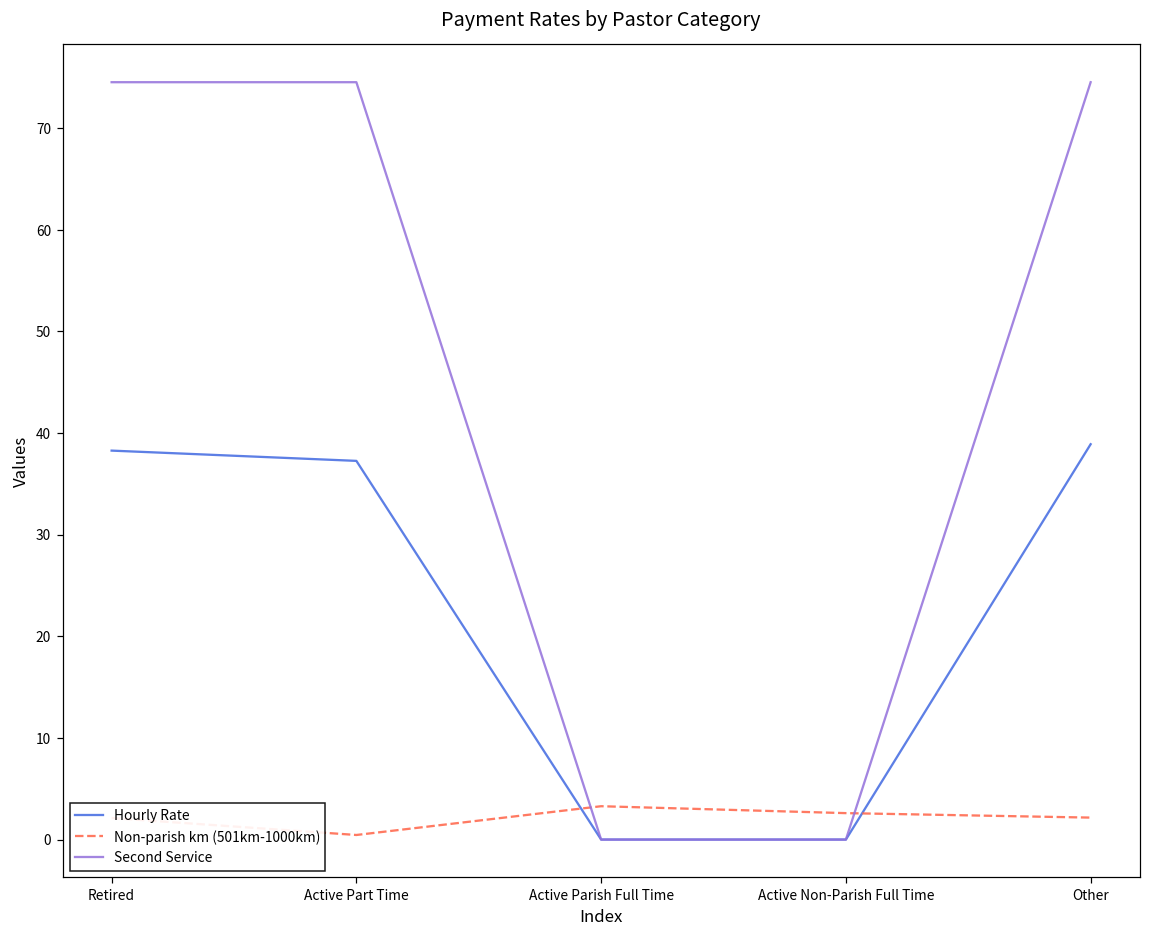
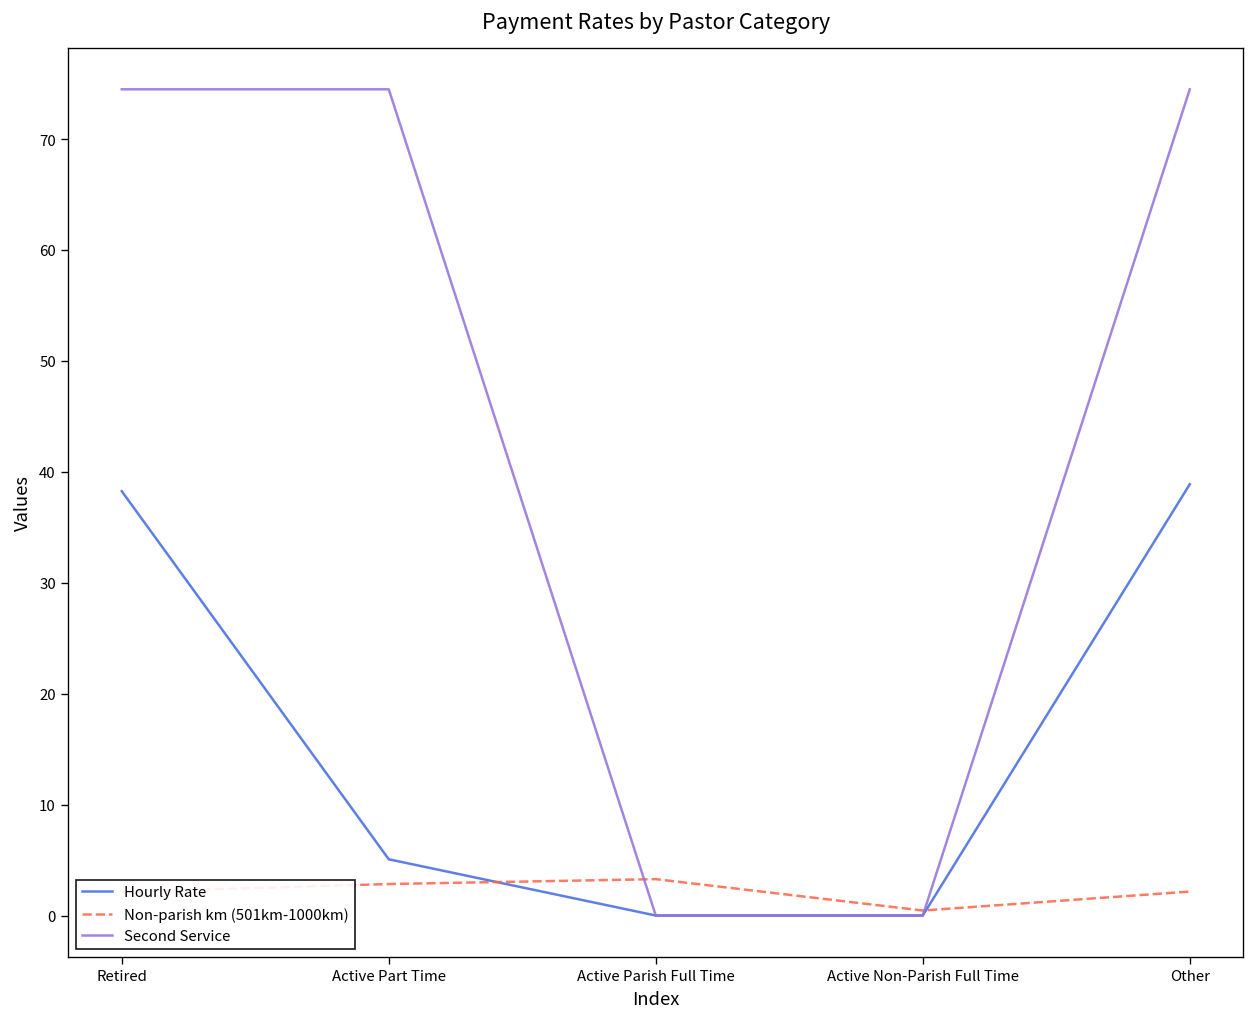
  {
    "Hourly Rate": {
      "Retired": 38,
-     "Active Part Time": 37,
+     "Active Part Time": 5,
      "Other": 39
    },
    "Non-parish km (501km-1000km)": {
-     "Active Part Time": 0,
+     "Active Part Time": 3,
      "Active Parish Full Time": 3,
-     "Active Non-Parish Full Time": 3,
+     "Active Non-Parish Full Time": 0,
      "Other": 2
    },
    "Second Service": {
      "Retired": 75,
      "Active Part Time": 75,
      "Other": 75
    }
  }
